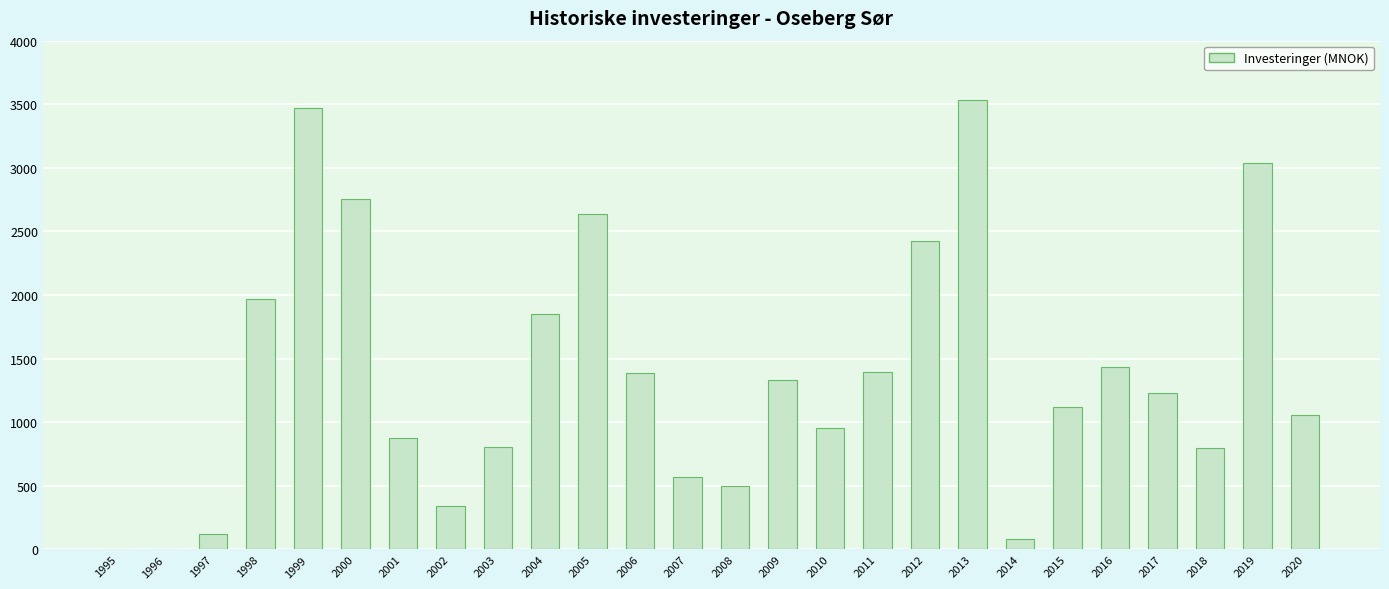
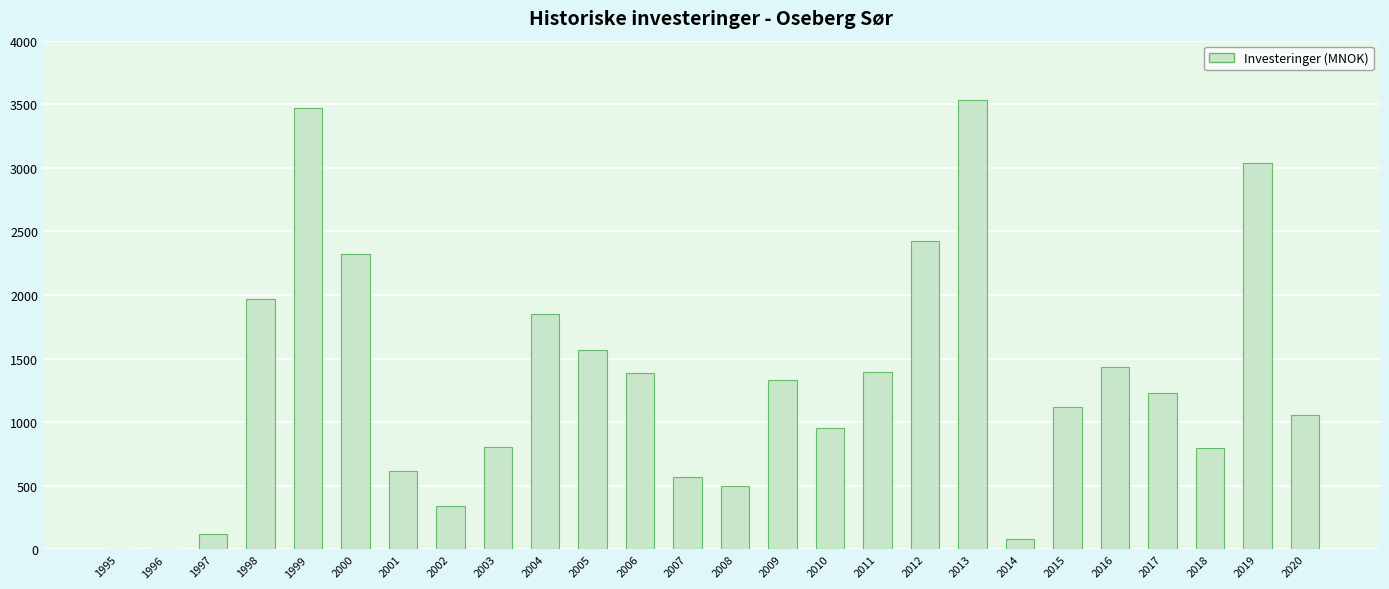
  {
    "1995": 0,
    "1996": 0,
    "1997": 120,
    "1998": 1970,
    "1999": 3470,
-   "2000": 2760,
-   "2001": 880,
+   "2000": 2320,
+   "2001": 620,
    "2002": 350,
    "2003": 800,
    "2004": 1850,
-   "2005": 2630,
+   "2005": 1570,
    "2006": 1390,
    "2007": 570,
    "2008": 500,
    "2009": 1330,
    "2010": 960,
    "2011": 1400,
    "2012": 2430,
    "2013": 3530,
    "2014": 80,
    "2015": 1120,
    "2016": 1430,
    "2017": 1230,
    "2018": 800,
    "2019": 3040,
    "2020": 1060
  }
